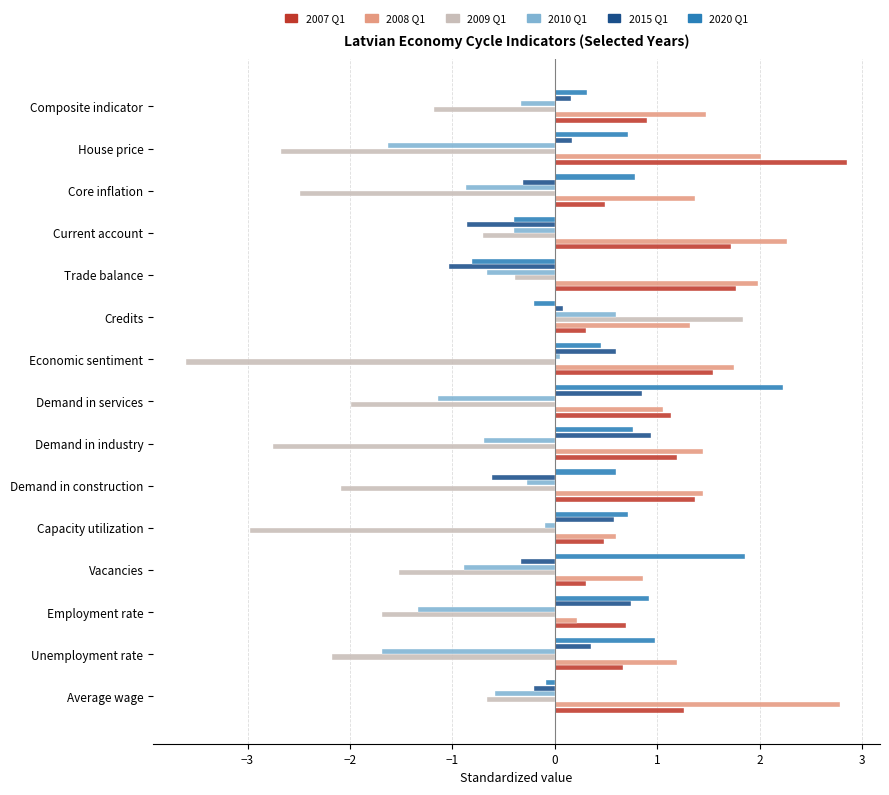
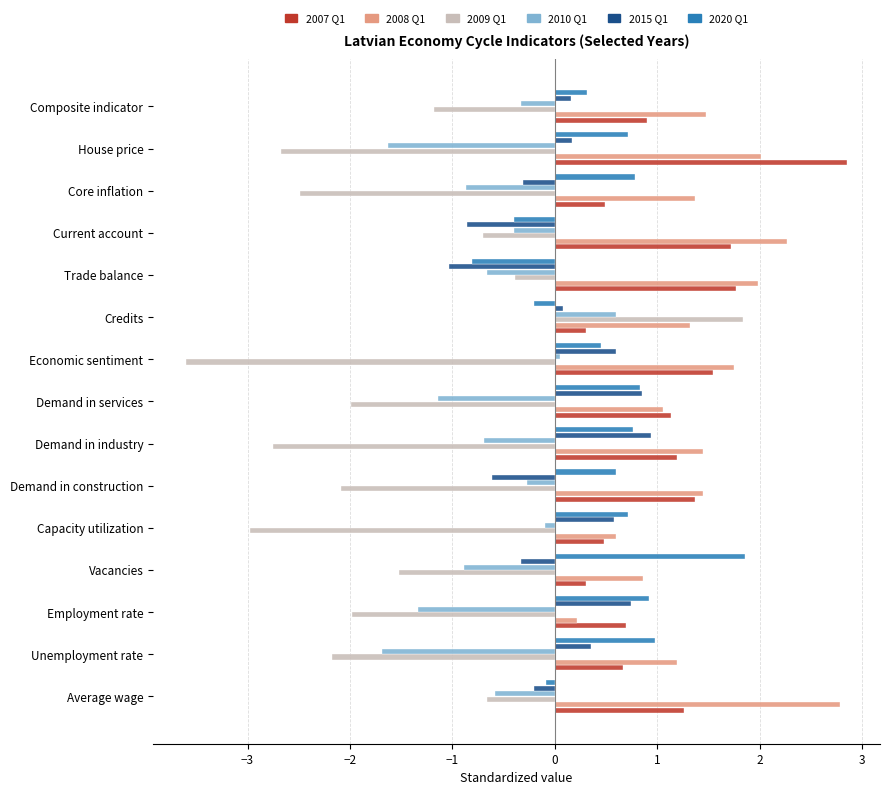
  {
    "2007 Q1": {
      "Composite indicator": 0.90,
      "House price": 2.85,
      "Core inflation": 0.49,
      "Current account": 1.72,
      "Trade balance": 1.77,
      "Credits": 0.30,
      "Economic sentiment": 1.55,
      "Demand in services": 1.14,
      "Demand in industry": 1.19,
      "Demand in construction": 1.37,
      "Capacity utilization": 0.48,
      "Vacancies": 0.30,
      "Employment rate": 0.70,
      "Unemployment rate": 0.67,
      "Average wage": 1.26
    },
    "2008 Q1": {
      "Composite indicator": 1.48,
      "House price": 2.02,
      "Core inflation": 1.36,
      "Current account": 2.27,
      "Trade balance": 1.98,
      "Credits": 1.32,
      "Economic sentiment": 1.75,
      "Demand in services": 1.06,
      "Demand in industry": 1.45,
      "Demand in construction": 1.45,
      "Capacity utilization": 0.60,
      "Vacancies": 0.86,
      "Employment rate": 0.21,
      "Unemployment rate": 1.19,
      "Average wage": 2.78
    },
    "2009 Q1": {
      "Composite indicator": -1.18,
      "House price": -2.67,
      "Core inflation": -2.48,
      "Current account": -0.70,
      "Trade balance": -0.39,
      "Credits": 1.83,
      "Economic sentiment": -3.60,
      "Demand in services": -1.99,
      "Demand in industry": -2.75,
      "Demand in construction": -2.08,
      "Capacity utilization": -2.98,
      "Vacancies": -1.52,
-     "Employment rate": -1.68,
+     "Employment rate": -1.98,
      "Unemployment rate": -2.18,
      "Average wage": -0.66
    },
    "2010 Q1": {
      "Composite indicator": -0.33,
      "House price": -1.63,
      "Core inflation": -0.86,
      "Current account": -0.40,
      "Trade balance": -0.66,
      "Credits": 0.60,
      "Economic sentiment": 0.05,
      "Demand in services": -1.14,
      "Demand in industry": -0.69,
      "Demand in construction": -0.27,
      "Capacity utilization": -0.10,
      "Vacancies": -0.89,
      "Employment rate": -1.33,
      "Unemployment rate": -1.68,
      "Average wage": -0.58
    },
    "2015 Q1": {
      "Composite indicator": 0.16,
      "House price": 0.17,
      "Core inflation": -0.31,
      "Current account": -0.86,
      "Trade balance": -1.04,
      "Credits": 0.08,
      "Economic sentiment": 0.60,
      "Demand in services": 0.86,
      "Demand in industry": 0.94,
      "Demand in construction": -0.61,
      "Capacity utilization": 0.58,
      "Vacancies": -0.33,
      "Employment rate": 0.74,
      "Unemployment rate": 0.35,
      "Average wage": -0.20
    },
    "2020 Q1": {
      "Composite indicator": 0.32,
      "House price": 0.72,
      "Core inflation": 0.78,
      "Current account": -0.40,
      "Trade balance": -0.81,
      "Credits": -0.20,
      "Economic sentiment": 0.45,
-     "Demand in services": 2.22,
+     "Demand in services": 0.84,
      "Demand in industry": 0.77,
      "Demand in construction": 0.60,
      "Capacity utilization": 0.72,
      "Vacancies": 1.86,
      "Employment rate": 0.92,
      "Unemployment rate": 0.98,
      "Average wage": -0.09
    }
  }
